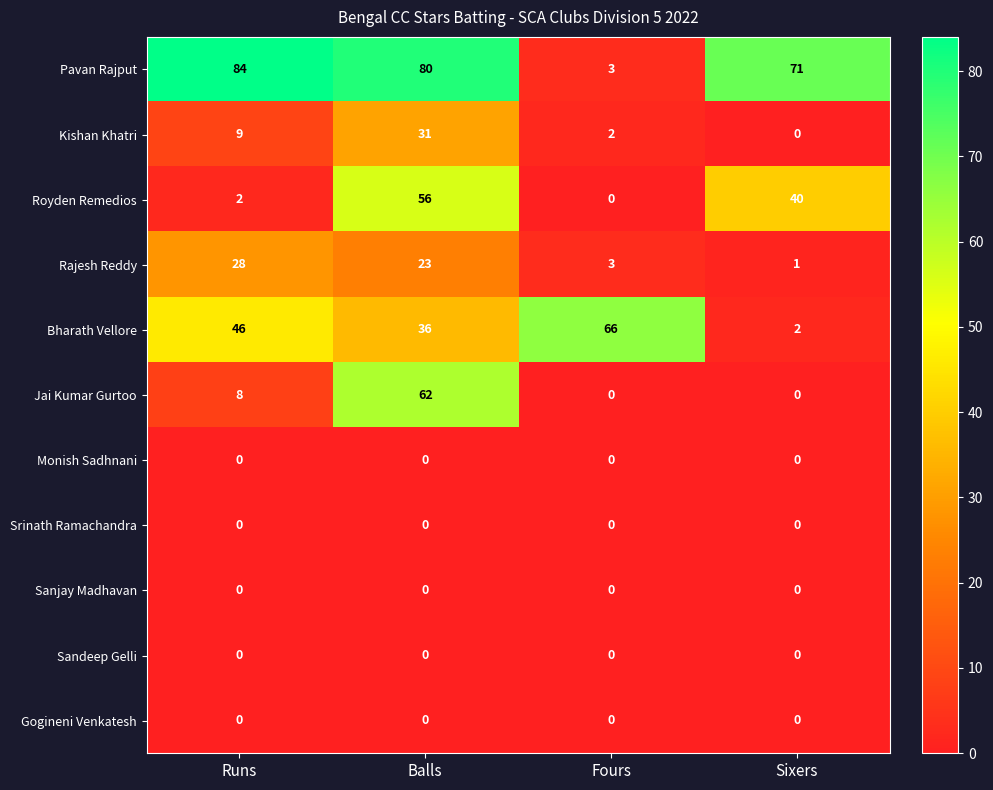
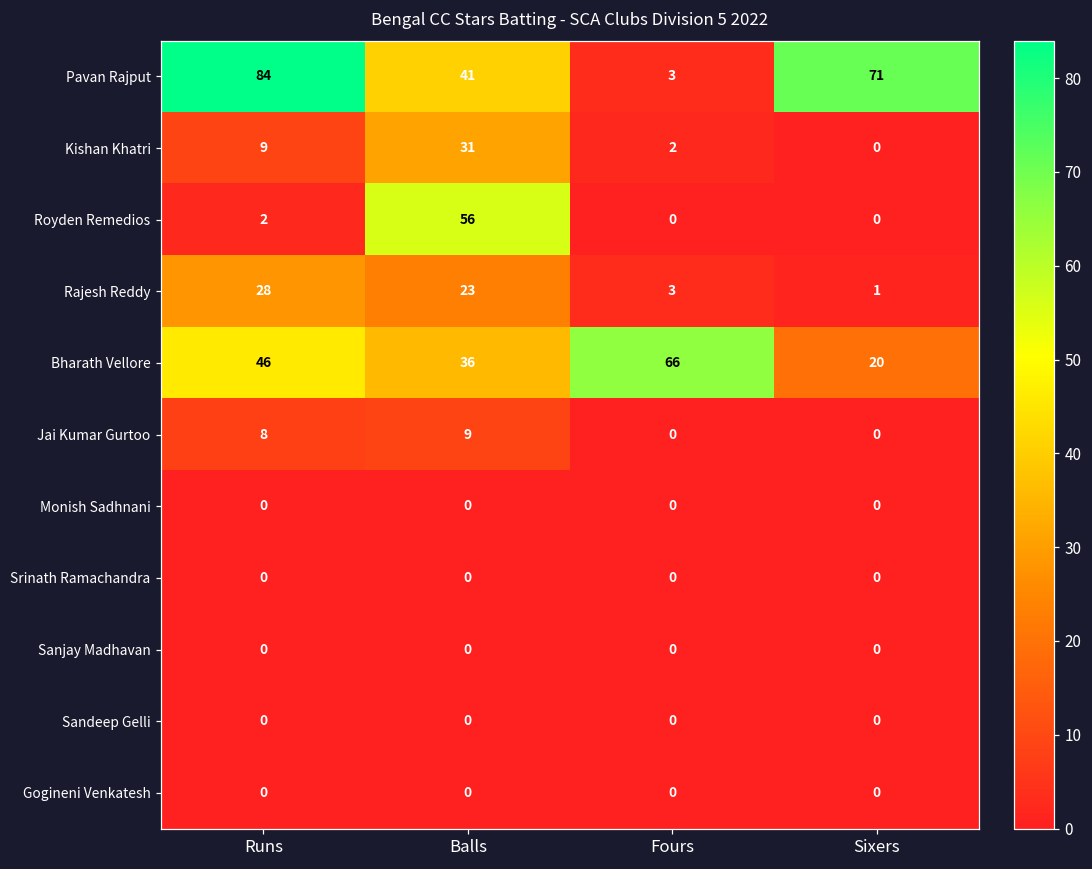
  {
    "Pavan Rajput": {
      "Runs": 84,
-     "Balls": 80,
+     "Balls": 41,
      "Fours": 3,
      "Sixers": 71
    },
    "Kishan Khatri": {
      "Runs": 9,
      "Balls": 31,
      "Fours": 2,
      "Sixers": 0
    },
    "Royden Remedios": {
      "Runs": 2,
      "Balls": 56,
      "Fours": 0,
-     "Sixers": 40
+     "Sixers": 0
    },
    "Rajesh Reddy": {
      "Runs": 28,
      "Balls": 23,
      "Fours": 3,
      "Sixers": 1
    },
    "Bharath Vellore": {
      "Runs": 46,
      "Balls": 36,
      "Fours": 66,
-     "Sixers": 2
+     "Sixers": 20
    },
    "Jai Kumar Gurtoo": {
      "Runs": 8,
-     "Balls": 62,
+     "Balls": 9,
      "Fours": 0,
      "Sixers": 0
    },
    "Monish Sadhnani": {
      "Runs": 0,
      "Balls": 0,
      "Fours": 0,
      "Sixers": 0
    },
    "Srinath Ramachandra": {
      "Runs": 0,
      "Balls": 0,
      "Fours": 0,
      "Sixers": 0
    },
    "Sanjay Madhavan": {
      "Runs": 0,
      "Balls": 0,
      "Fours": 0,
      "Sixers": 0
    },
    "Sandeep Gelli": {
      "Runs": 0,
      "Balls": 0,
      "Fours": 0,
      "Sixers": 0
    },
    "Gogineni Venkatesh": {
      "Runs": 0,
      "Balls": 0,
      "Fours": 0,
      "Sixers": 0
    }
  }
